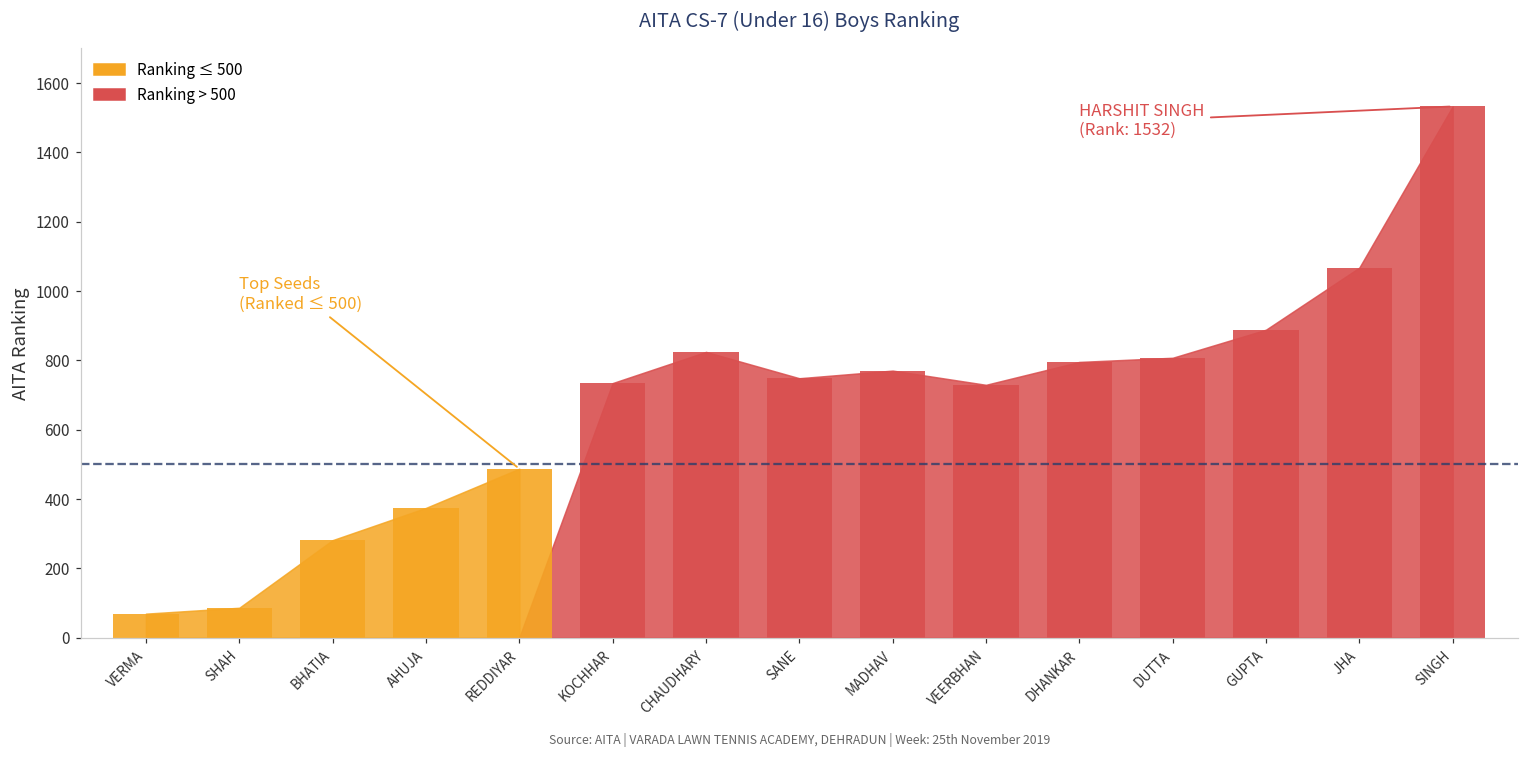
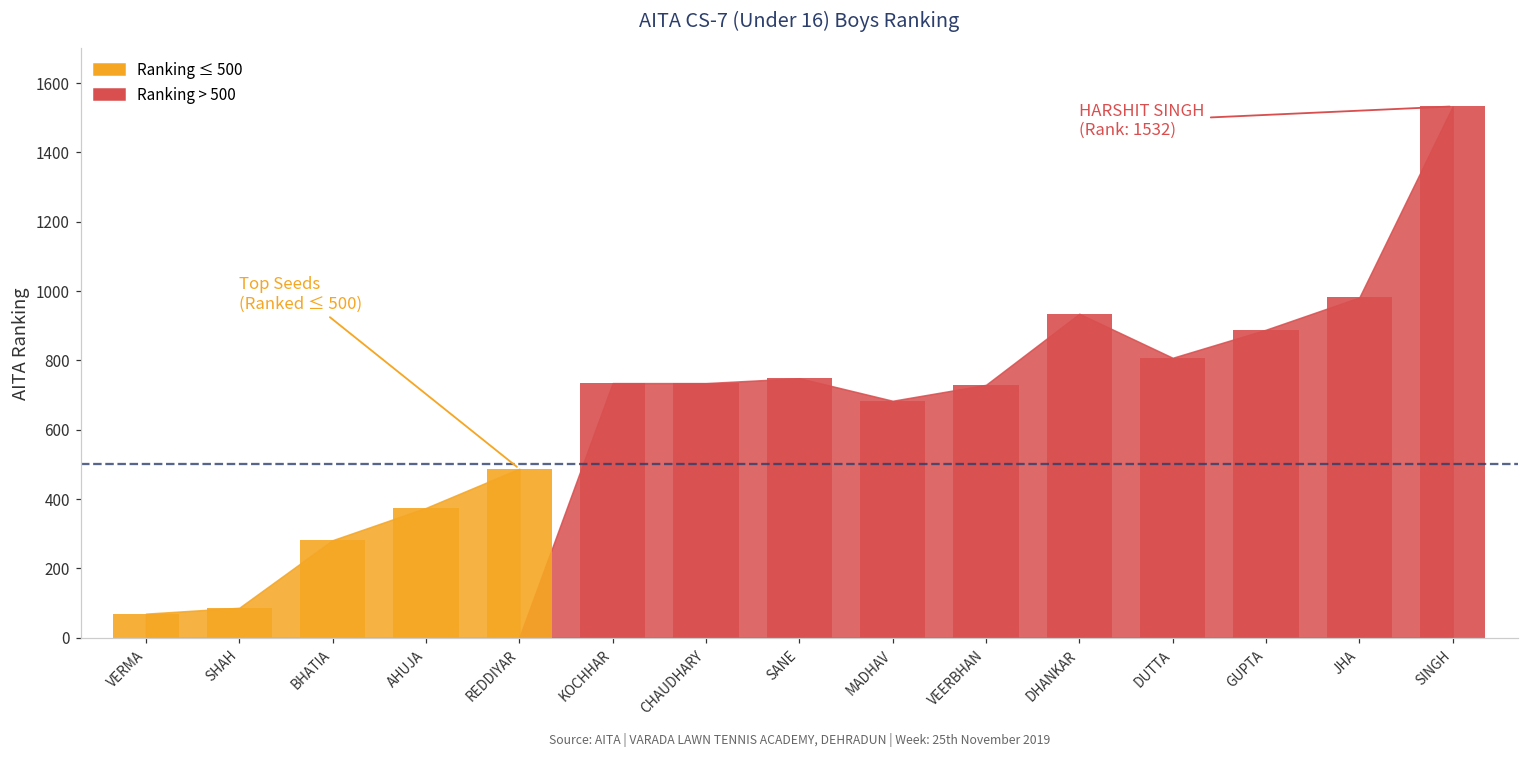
  {
    "Ranking > 500": {
      "KOCHHAR": 730,
-     "CHAUDHARY": 820,
+     "CHAUDHARY": 730,
      "SANE": 750,
-     "MADHAV": 770,
+     "MADHAV": 680,
      "VEERBHAN": 730,
-     "DHANKAR": 800,
+     "DHANKAR": 930,
      "DUTTA": 810,
      "GUPTA": 890,
-     "JHA": 1070
+     "JHA": 980
    }
  }
